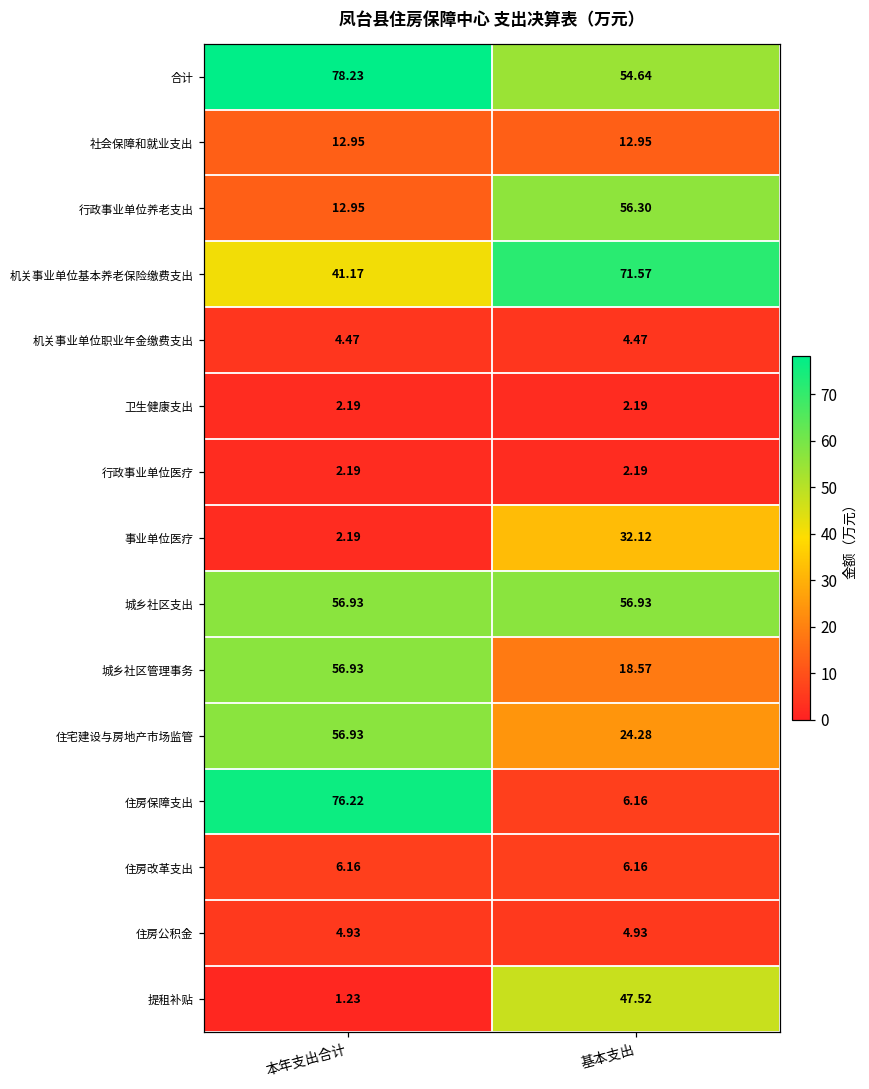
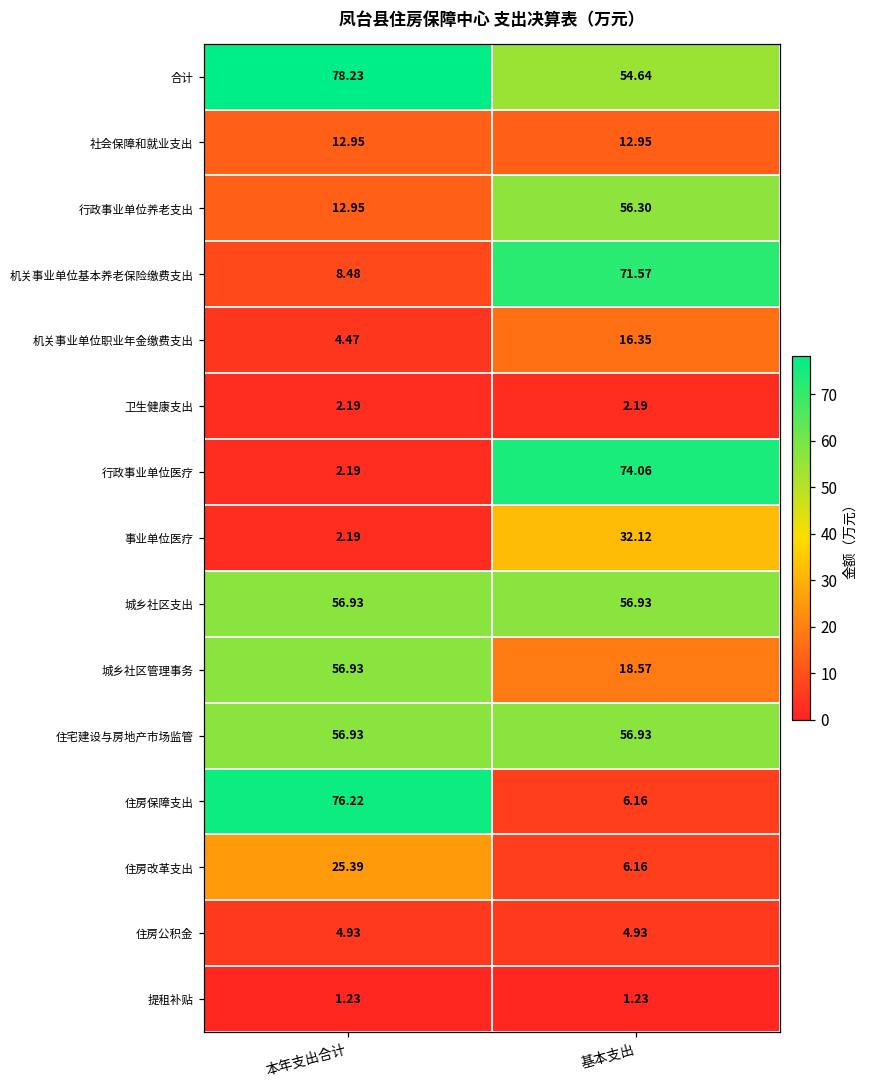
  {
    "合计": {
      "本年支出合计": 78.23,
      "基本支出": 54.64
    },
    "社会保障和就业支出": {
      "本年支出合计": 12.95,
      "基本支出": 12.95
    },
    "行政事业单位养老支出": {
      "本年支出合计": 12.95,
      "基本支出": 56.30
    },
    "机关事业单位基本养老保险缴费支出": {
-     "本年支出合计": 41.17,
+     "本年支出合计": 8.48,
      "基本支出": 71.57
    },
    "机关事业单位职业年金缴费支出": {
      "本年支出合计": 4.47,
-     "基本支出": 4.47
+     "基本支出": 16.35
    },
    "卫生健康支出": {
      "本年支出合计": 2.19,
      "基本支出": 2.19
    },
    "行政事业单位医疗": {
      "本年支出合计": 2.19,
-     "基本支出": 2.19
+     "基本支出": 74.06
    },
    "事业单位医疗": {
      "本年支出合计": 2.19,
      "基本支出": 32.12
    },
    "城乡社区支出": {
      "本年支出合计": 56.93,
      "基本支出": 56.93
    },
    "城乡社区管理事务": {
      "本年支出合计": 56.93,
      "基本支出": 18.57
    },
    "住宅建设与房地产市场监管": {
      "本年支出合计": 56.93,
-     "基本支出": 24.28
+     "基本支出": 56.93
    },
    "住房保障支出": {
      "本年支出合计": 76.22,
      "基本支出": 6.16
    },
    "住房改革支出": {
-     "本年支出合计": 6.16,
+     "本年支出合计": 25.39,
      "基本支出": 6.16
    },
    "住房公积金": {
      "本年支出合计": 4.93,
      "基本支出": 4.93
    },
    "提租补贴": {
      "本年支出合计": 1.23,
-     "基本支出": 47.52
+     "基本支出": 1.23
    }
  }
